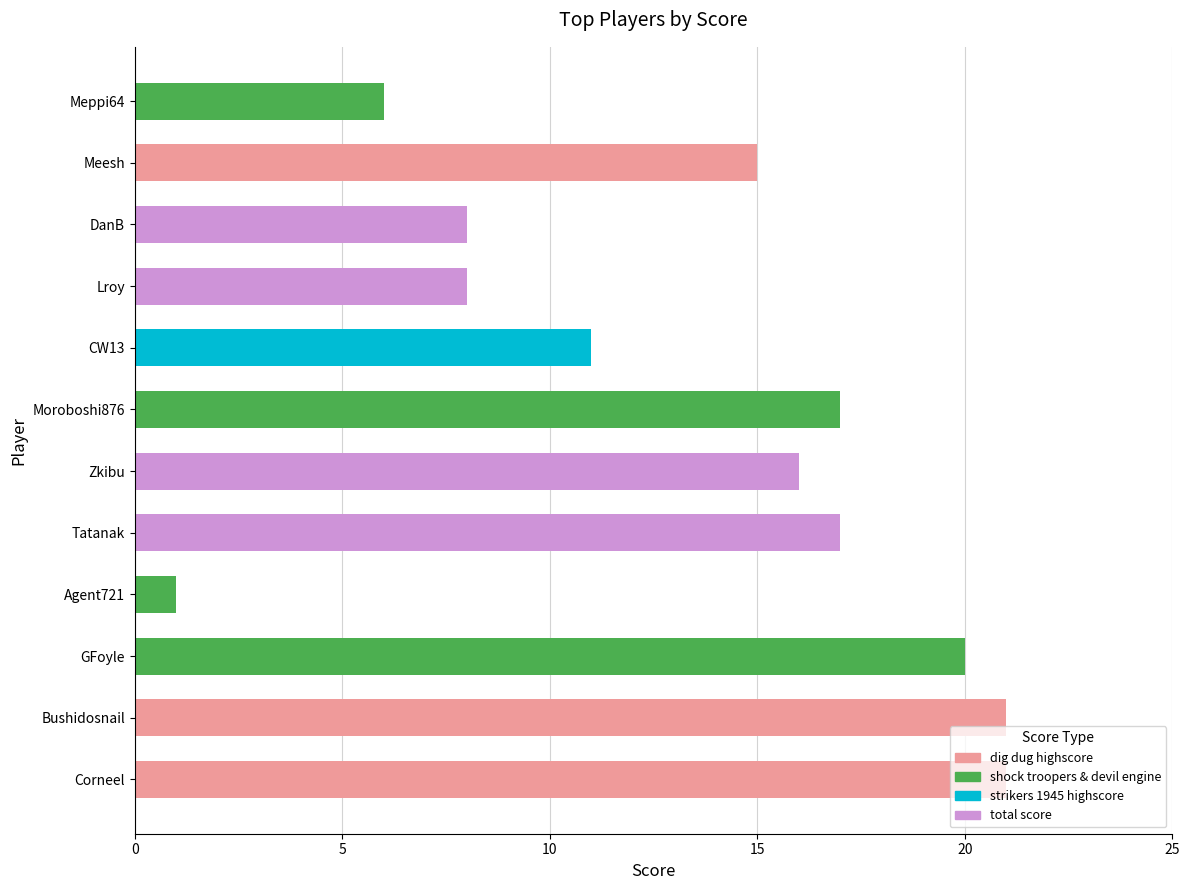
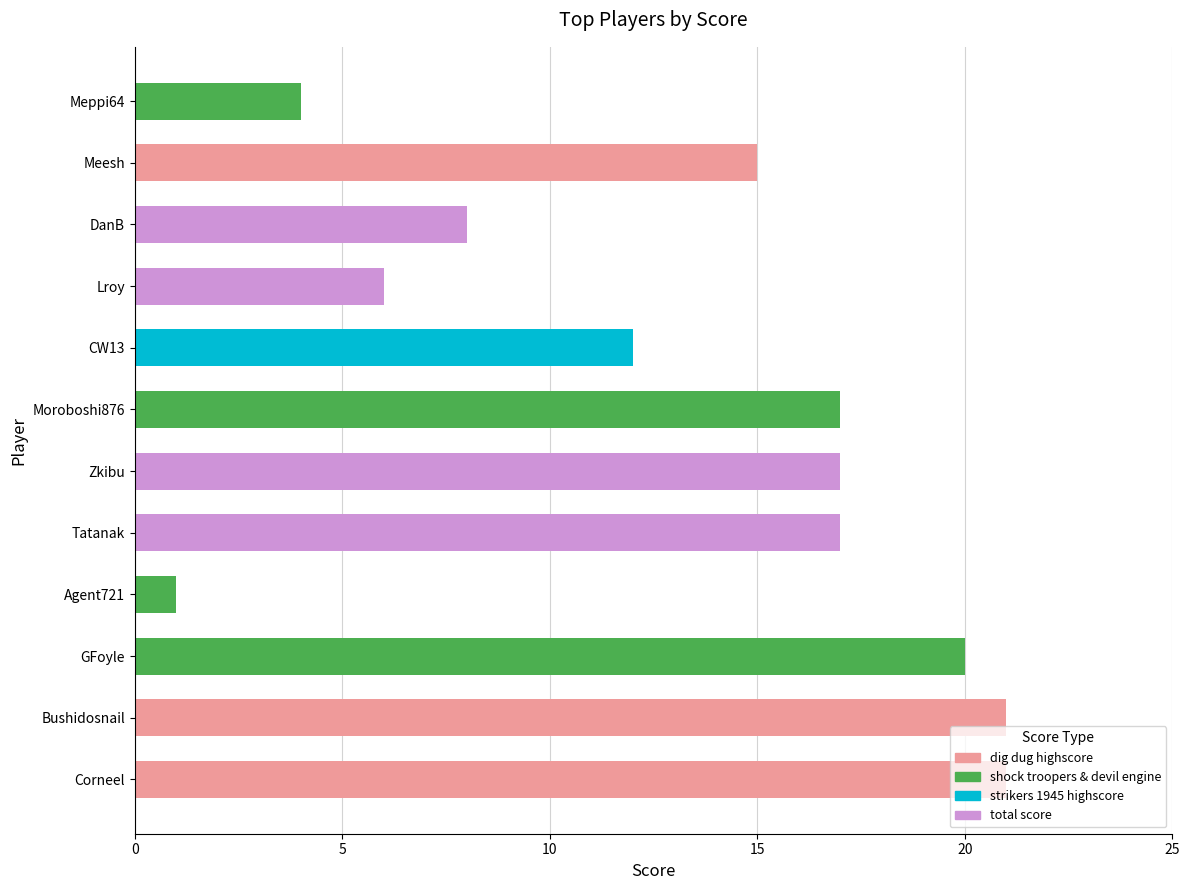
  {
-   "Meppi64": 6,
+   "Meppi64": 4,
    "Meesh": 15,
    "DanB": 8,
-   "Lroy": 8,
-   "CW13": 11,
+   "Lroy": 6,
+   "CW13": 12,
    "Moroboshi876": 17,
-   "Zkibu": 16,
+   "Zkibu": 17,
    "Tatanak": 17,
    "Agent721": 1,
    "GFoyle": 20,
    "Bushidosnail": 21
  }
